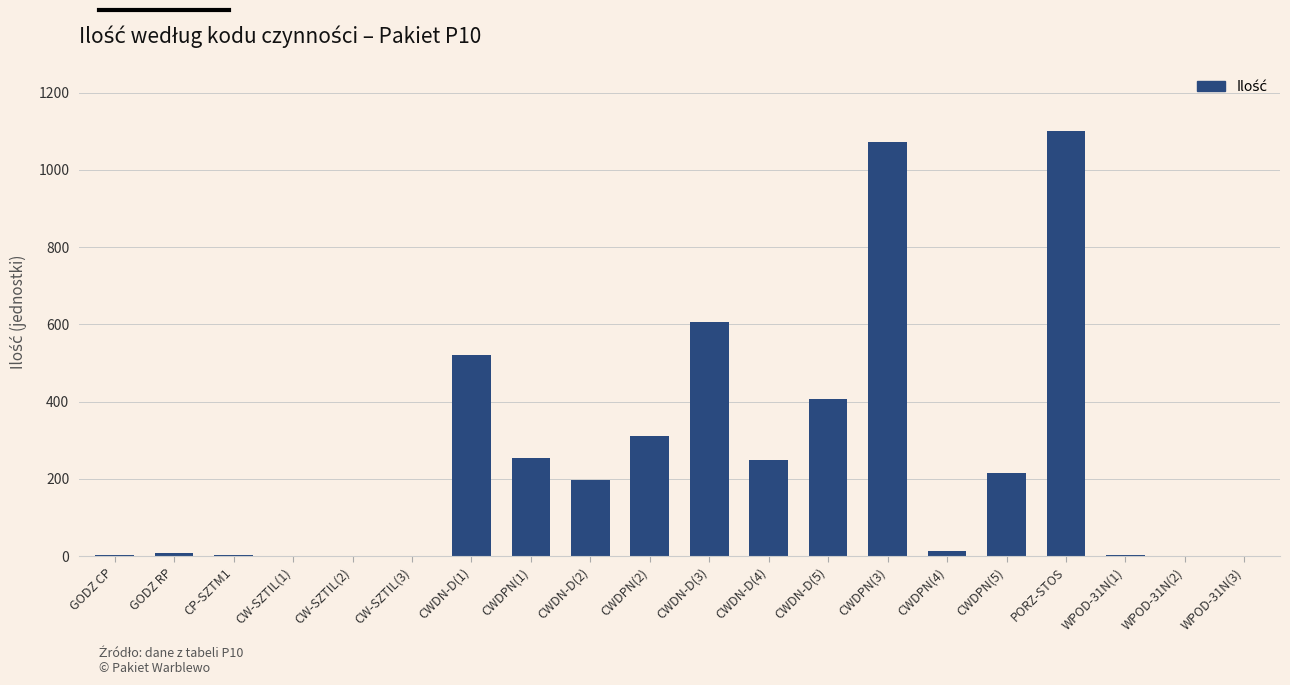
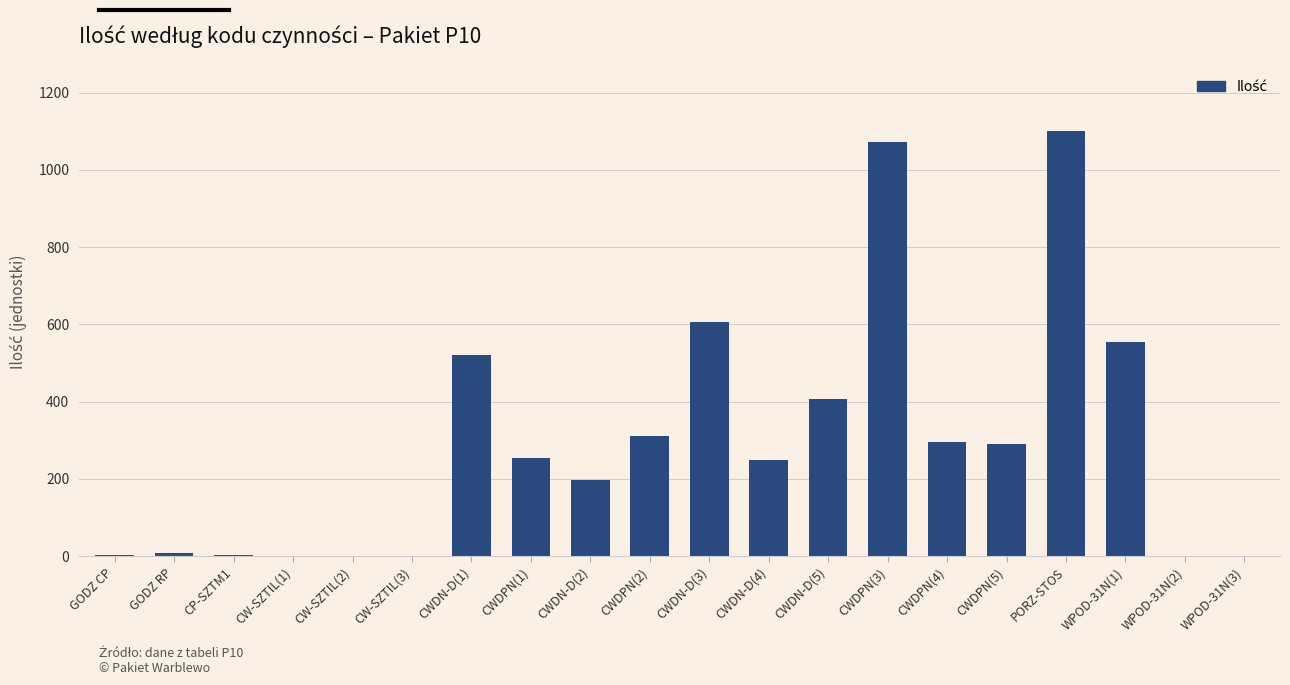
  {
    "GODZ RP": 10,
    "CWDN-D(1)": 520,
    "CWDPN(1)": 260,
    "CWDN-D(2)": 200,
    "CWDPN(2)": 310,
    "CWDN-D(3)": 610,
    "CWDN-D(4)": 250,
    "CWDN-D(5)": 410,
    "CWDPN(3)": 1070,
-   "CWDPN(4)": 10,
-   "CWDPN(5)": 220,
+   "CWDPN(4)": 300,
+   "CWDPN(5)": 290,
    "PORZ-STOS": 1100,
-   "WPOD-31N(1)": 0
+   "WPOD-31N(1)": 550
  }
